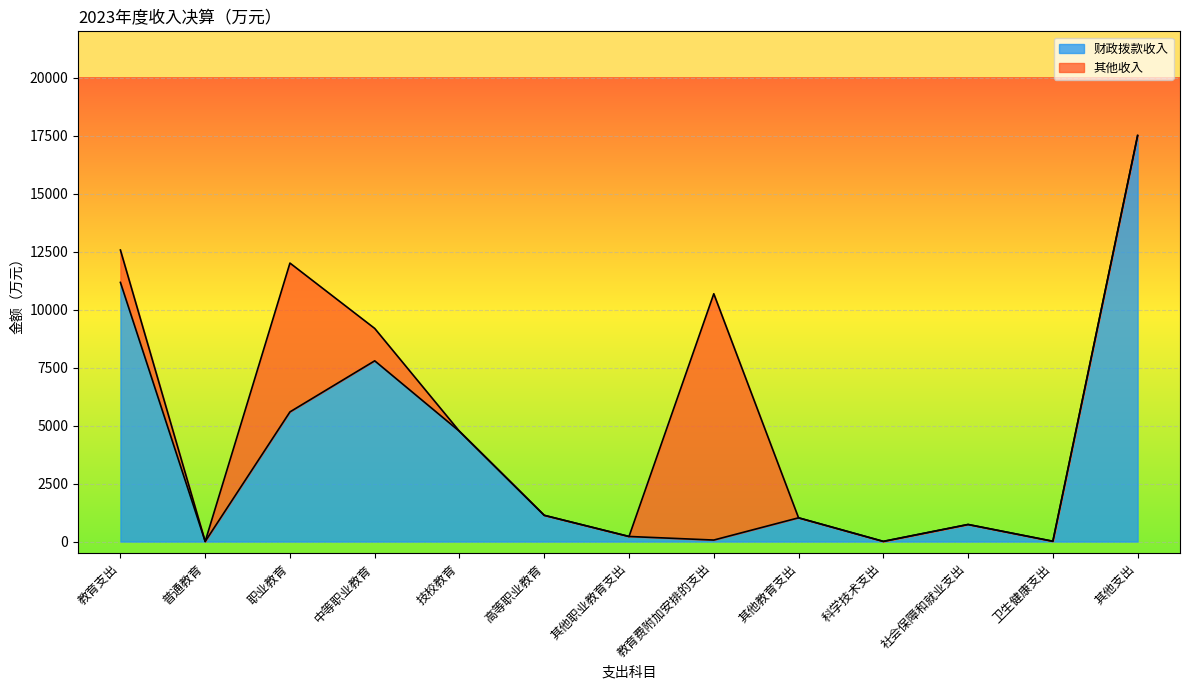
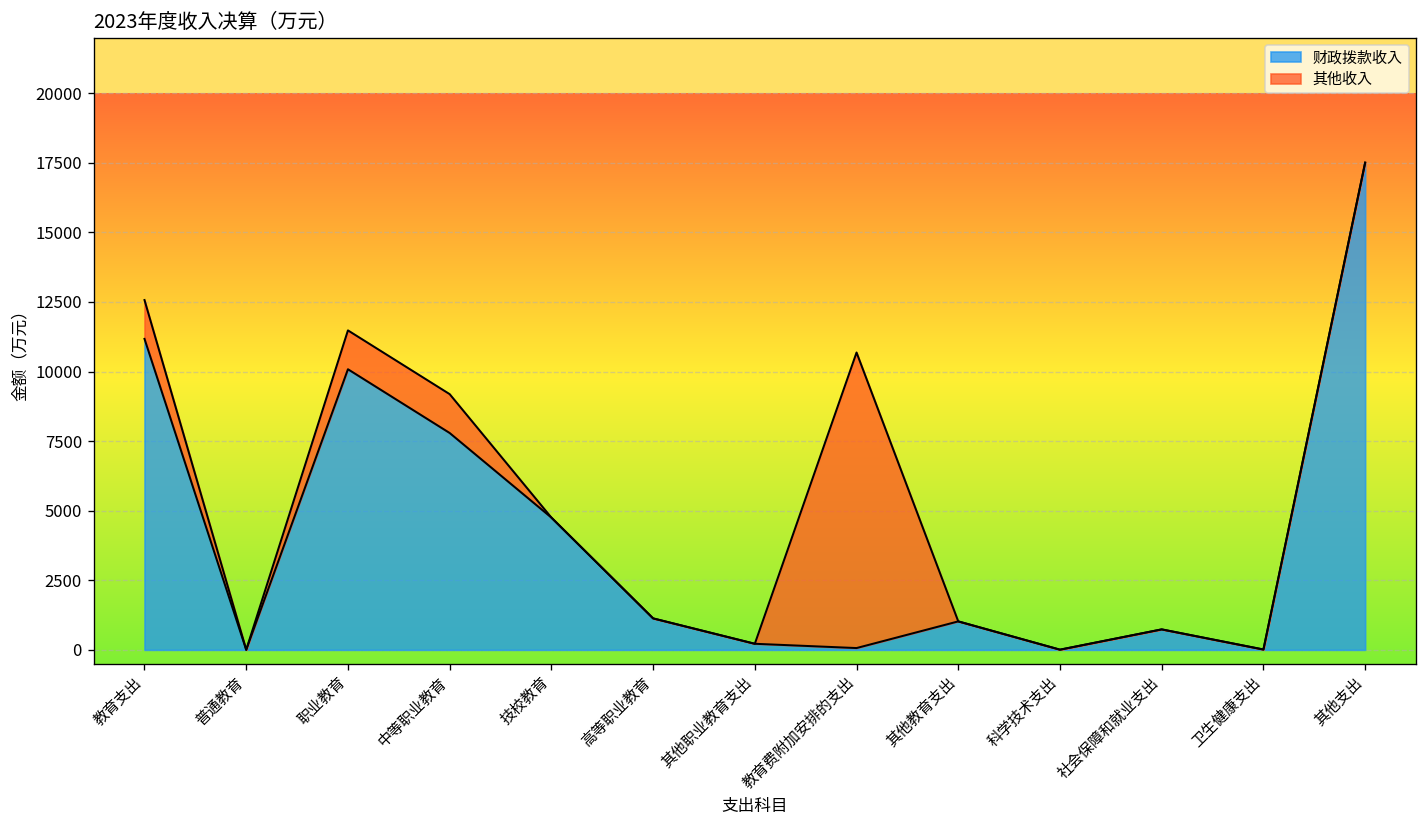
  {
    "财政拨款收入": {
      "教育支出": 11200,
-     "职业教育": 5600,
+     "职业教育": 10100,
      "中等职业教育": 7800,
      "教育费附加安排的支出": 100
    },
    "其他收入": {
      "教育支出": 1400,
-     "职业教育": 6400,
+     "职业教育": 1400,
      "中等职业教育": 1400,
      "教育费附加安排的支出": 10600
    }
  }
